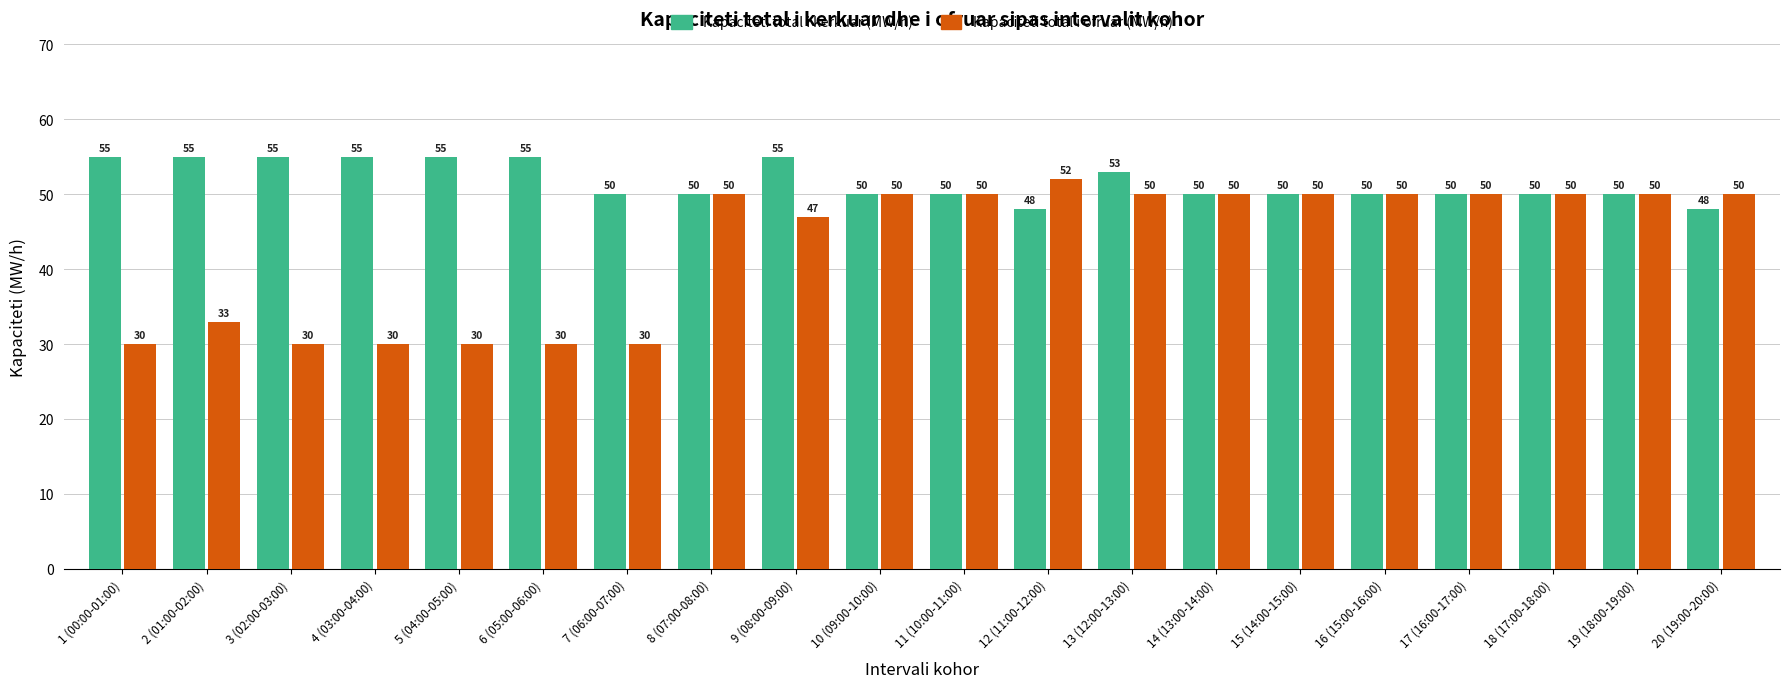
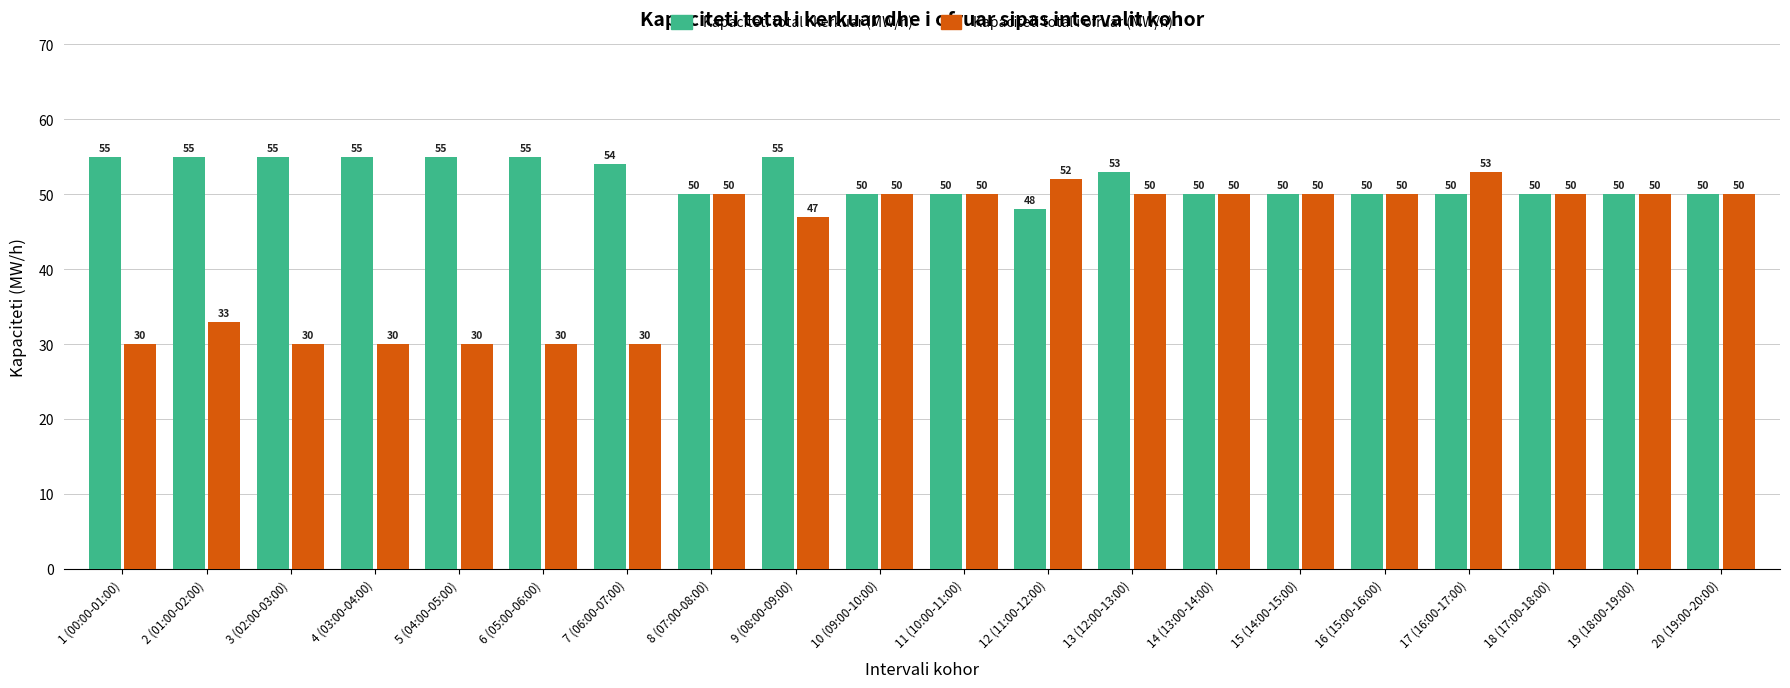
  {
    "Kapaciteti total i kerkuar (MW/h)": {
      "1 (00:00-01:00)": 55,
      "2 (01:00-02:00)": 55,
      "3 (02:00-03:00)": 55,
      "4 (03:00-04:00)": 55,
      "5 (04:00-05:00)": 55,
      "6 (05:00-06:00)": 55,
-     "7 (06:00-07:00)": 50,
+     "7 (06:00-07:00)": 54,
      "8 (07:00-08:00)": 50,
      "9 (08:00-09:00)": 55,
      "10 (09:00-10:00)": 50,
      "11 (10:00-11:00)": 50,
      "12 (11:00-12:00)": 48,
      "13 (12:00-13:00)": 53,
      "14 (13:00-14:00)": 50,
      "15 (14:00-15:00)": 50,
      "16 (15:00-16:00)": 50,
      "17 (16:00-17:00)": 50,
      "18 (17:00-18:00)": 50,
      "19 (18:00-19:00)": 50,
-     "20 (19:00-20:00)": 48
+     "20 (19:00-20:00)": 50
    },
    "Kapaciteti total i ofruar (MW/h)": {
      "1 (00:00-01:00)": 30,
      "2 (01:00-02:00)": 33,
      "3 (02:00-03:00)": 30,
      "4 (03:00-04:00)": 30,
      "5 (04:00-05:00)": 30,
      "6 (05:00-06:00)": 30,
      "7 (06:00-07:00)": 30,
      "8 (07:00-08:00)": 50,
      "9 (08:00-09:00)": 47,
      "10 (09:00-10:00)": 50,
      "11 (10:00-11:00)": 50,
      "12 (11:00-12:00)": 52,
      "13 (12:00-13:00)": 50,
      "14 (13:00-14:00)": 50,
      "15 (14:00-15:00)": 50,
      "16 (15:00-16:00)": 50,
-     "17 (16:00-17:00)": 50,
+     "17 (16:00-17:00)": 53,
      "18 (17:00-18:00)": 50,
      "19 (18:00-19:00)": 50,
      "20 (19:00-20:00)": 50
    }
  }
